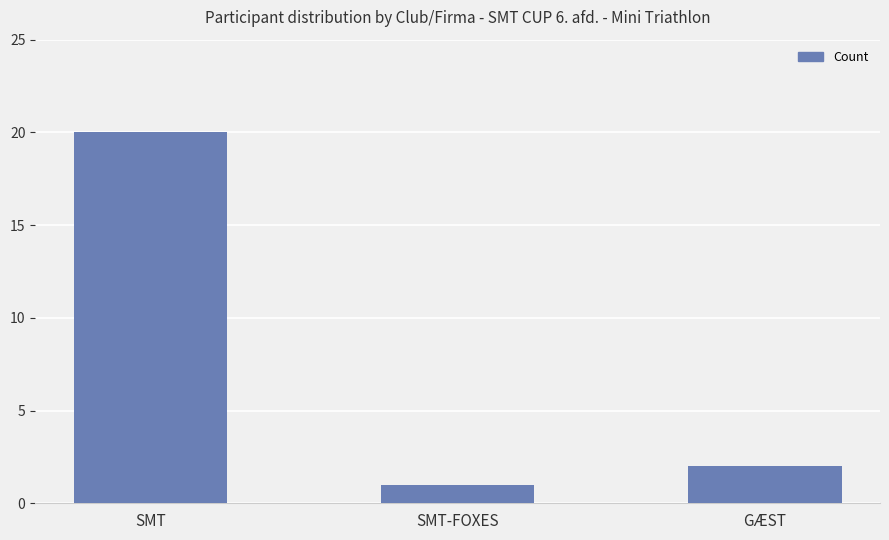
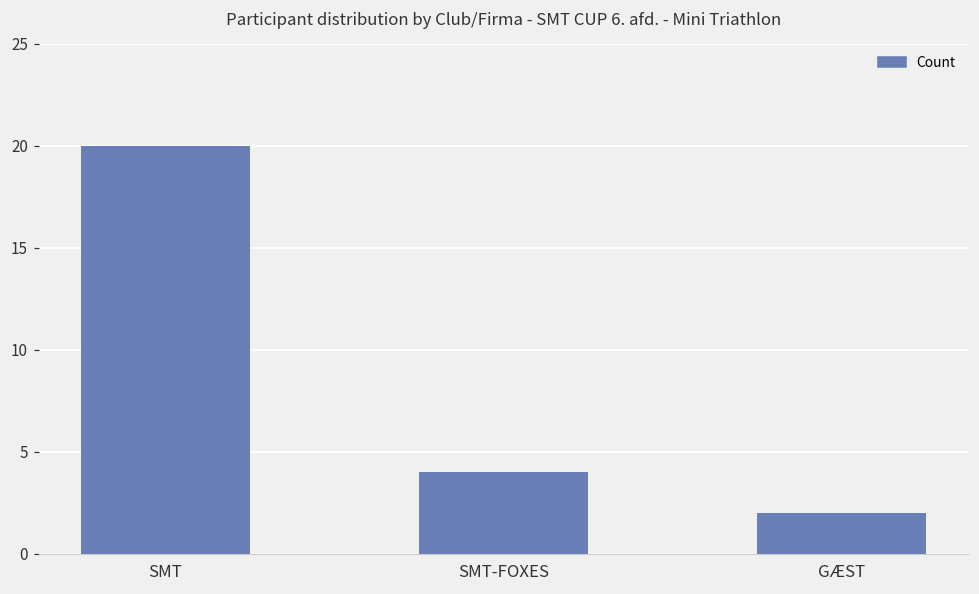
  {
    "SMT": 20,
-   "SMT-FOXES": 1,
+   "SMT-FOXES": 4,
    "GÆST": 2
  }
